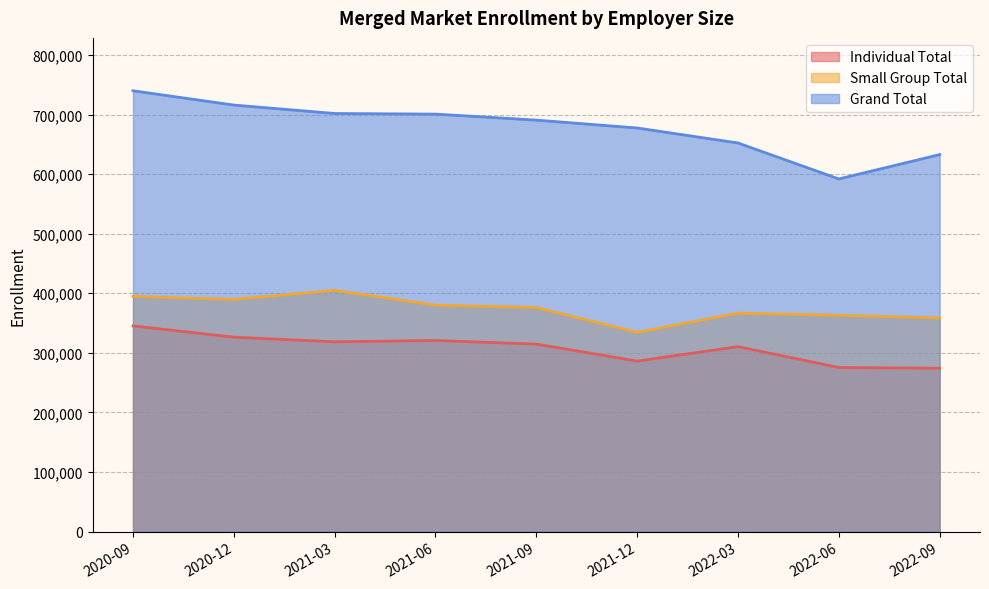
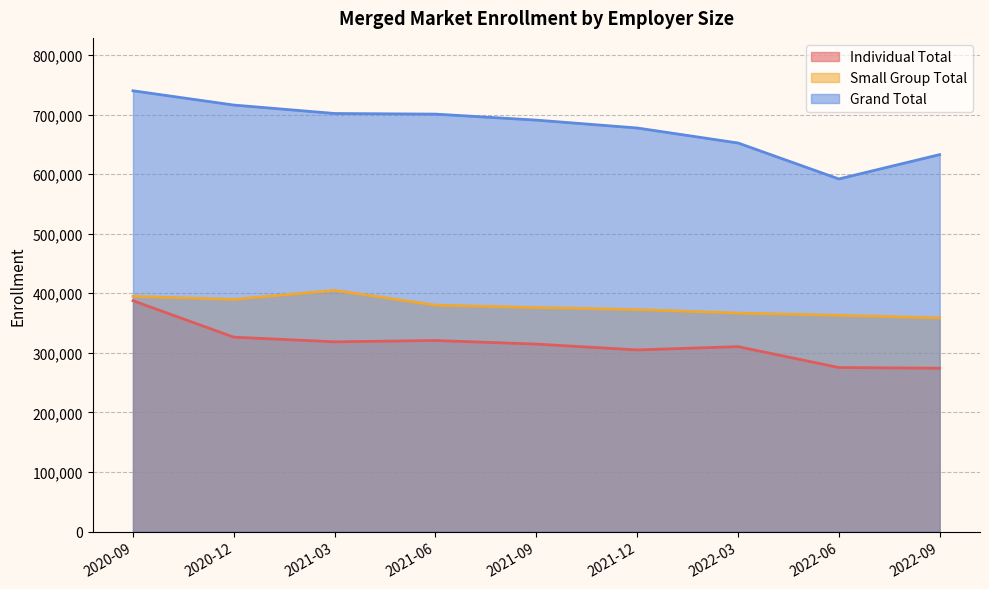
  {
    "Individual Total": {
-     "2020-09": "350,000",
+     "2020-09": "390,000",
      "2020-12": "330,000",
      "2021-03": "320,000",
      "2021-06": "320,000",
      "2021-09": "310,000",
-     "2021-12": "290,000",
+     "2021-12": "300,000",
      "2022-03": "310,000",
      "2022-06": "280,000",
      "2022-09": "270,000"
    },
    "Small Group Total": {
      "2020-09": "390,000",
      "2020-12": "390,000",
      "2021-03": "400,000",
      "2021-06": "380,000",
      "2021-09": "380,000",
-     "2021-12": "330,000",
+     "2021-12": "370,000",
      "2022-03": "370,000",
      "2022-06": "360,000",
      "2022-09": "360,000"
    },
    "Grand Total": {
      "2020-09": "740,000",
      "2020-12": "720,000",
      "2021-03": "700,000",
      "2021-06": "700,000",
      "2021-09": "690,000",
      "2021-12": "680,000",
      "2022-03": "650,000",
      "2022-06": "590,000",
      "2022-09": "630,000"
    }
  }
